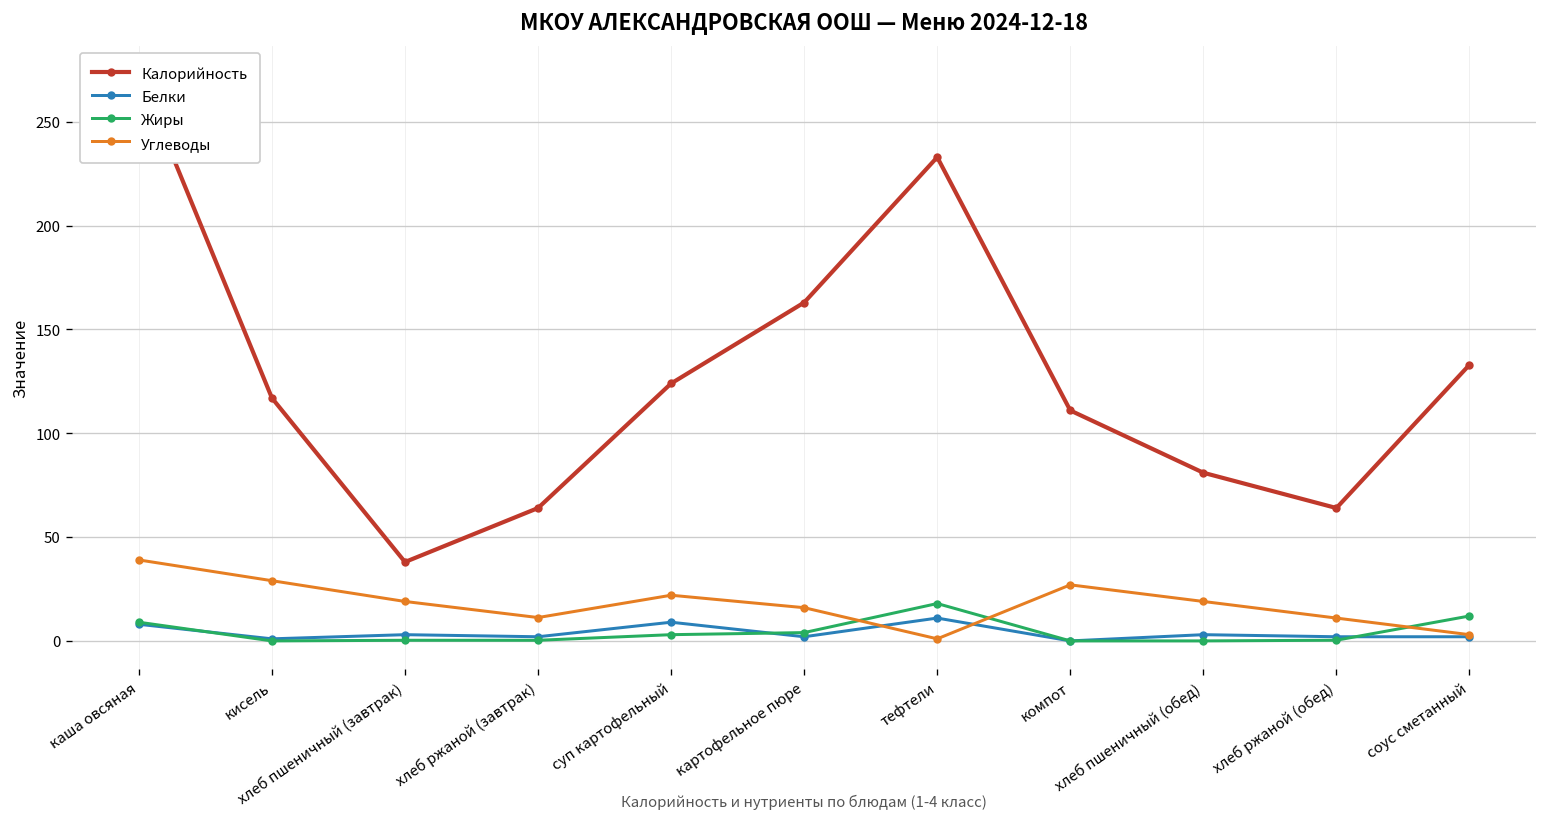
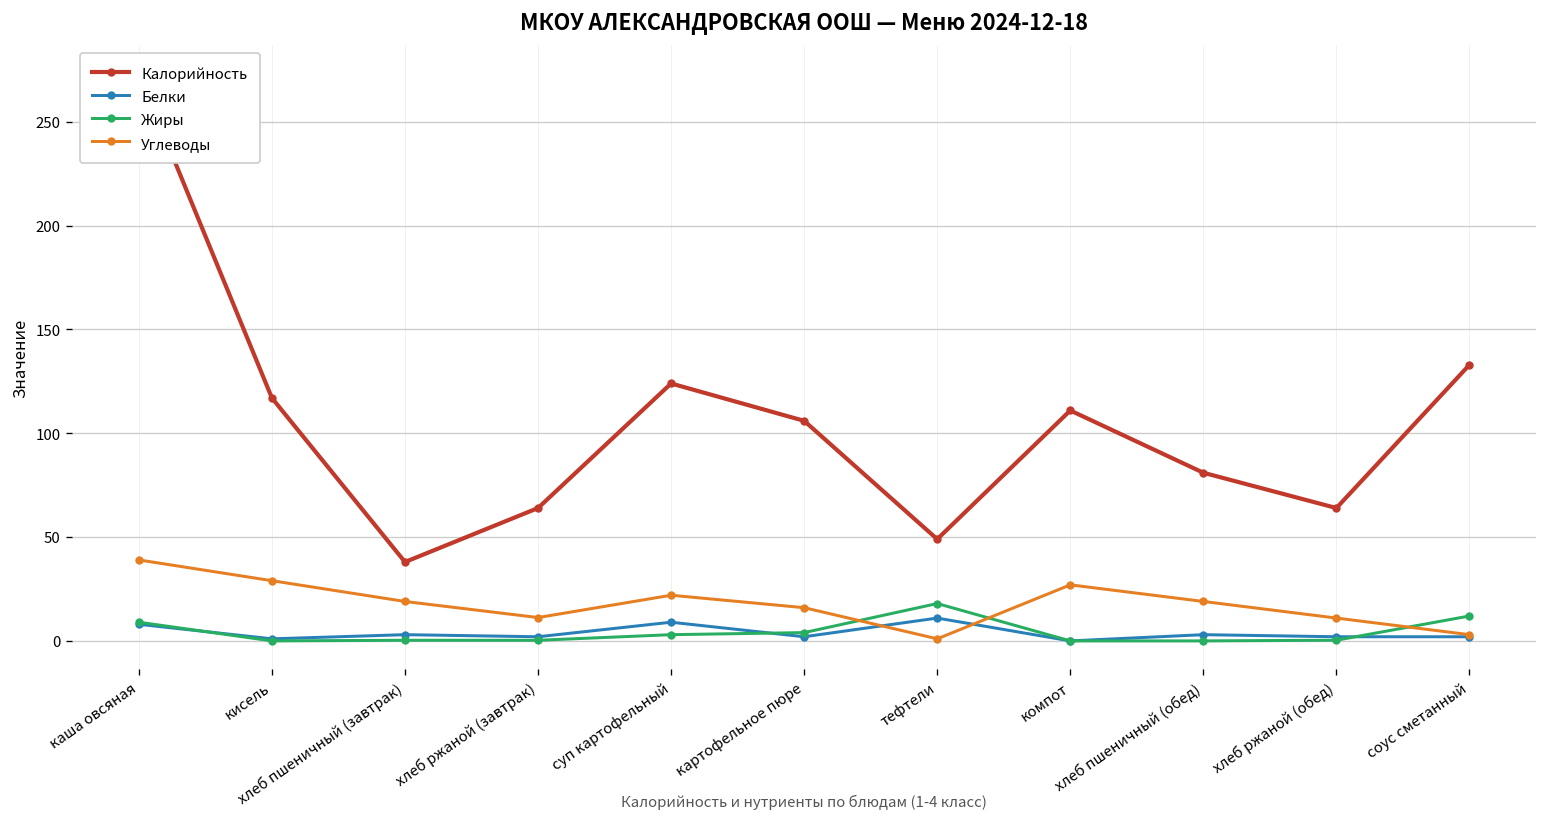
  {
    "Калорийность": {
      "кисель": 117,
      "хлеб пшеничный (завтрак)": 38,
      "хлеб ржаной (завтрак)": 64,
      "суп картофельный": 124,
-     "картофельное пюре": 163,
-     "тефтели": 233,
+     "картофельное пюре": 106,
+     "тефтели": 49,
      "компот": 111,
      "хлеб пшеничный (обед)": 81,
      "хлеб ржаной (обед)": 64,
      "соус сметанный": 133
    },
    "Белки": {
      "хлеб пшеничный (завтрак)": 3,
      "хлеб ржаной (завтрак)": 2,
      "суп картофельный": 9,
      "картофельное пюре": 2,
      "тефтели": 11,
      "хлеб пшеничный (обед)": 3,
      "хлеб ржаной (обед)": 2
    },
    "Жиры": {
      "хлеб пшеничный (завтрак)": 0,
      "хлеб ржаной (завтрак)": 0,
      "суп картофельный": 3,
      "картофельное пюре": 4,
      "тефтели": 18,
      "хлеб пшеничный (обед)": 0,
      "хлеб ржаной (обед)": 0,
      "соус сметанный": 12
    },
    "Углеводы": {
      "каша овсяная": 39,
      "кисель": 29,
      "хлеб пшеничный (завтрак)": 19,
      "хлеб ржаной (завтрак)": 11,
      "суп картофельный": 22,
      "картофельное пюре": 16,
      "тефтели": 1,
      "компот": 27,
      "хлеб пшеничный (обед)": 19,
      "хлеб ржаной (обед)": 11
    }
  }
